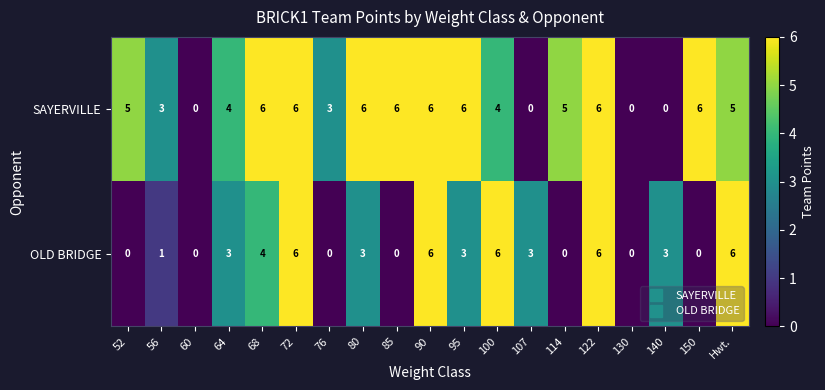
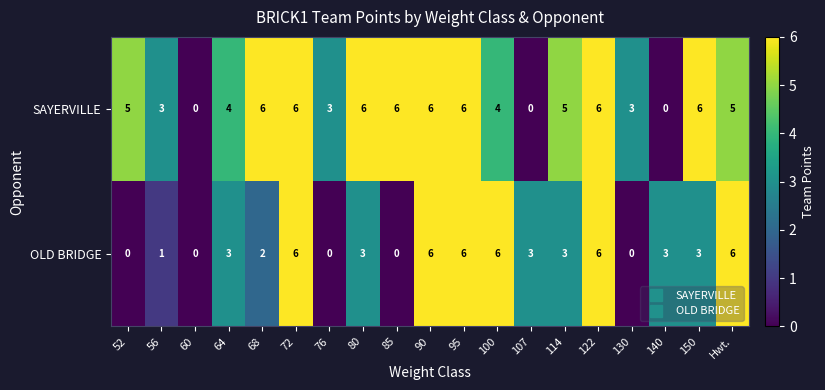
  {
    "SAYERVILLE": {
      "52": 5,
      "56": 3,
      "60": 0,
      "64": 4,
      "68": 6,
      "72": 6,
      "76": 3,
      "80": 6,
      "85": 6,
      "90": 6,
      "95": 6,
      "100": 4,
      "107": 0,
      "114": 5,
      "122": 6,
-     "130": 0,
+     "130": 3,
      "140": 0,
      "150": 6,
      "Hwt.": 5
    },
    "OLD BRIDGE": {
      "52": 0,
      "56": 1,
      "60": 0,
      "64": 3,
-     "68": 4,
+     "68": 2,
      "72": 6,
      "76": 0,
      "80": 3,
      "85": 0,
      "90": 6,
-     "95": 3,
+     "95": 6,
      "100": 6,
      "107": 3,
-     "114": 0,
+     "114": 3,
      "122": 6,
      "130": 0,
      "140": 3,
-     "150": 0,
+     "150": 3,
      "Hwt.": 6
    }
  }
